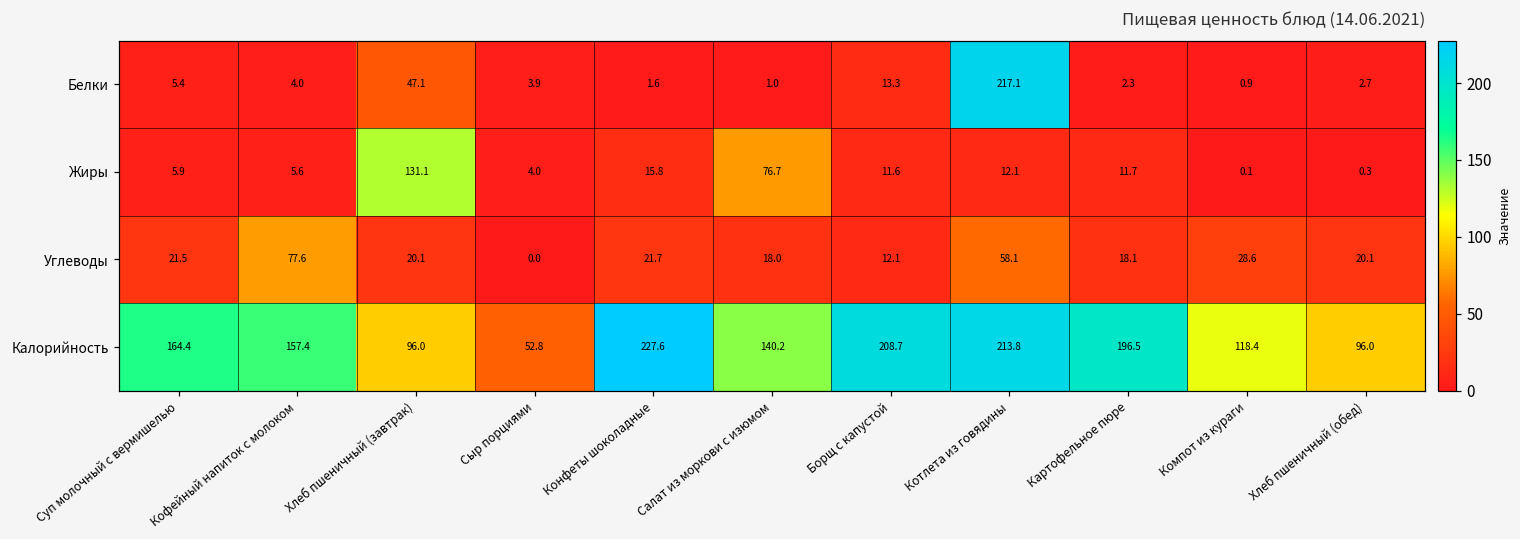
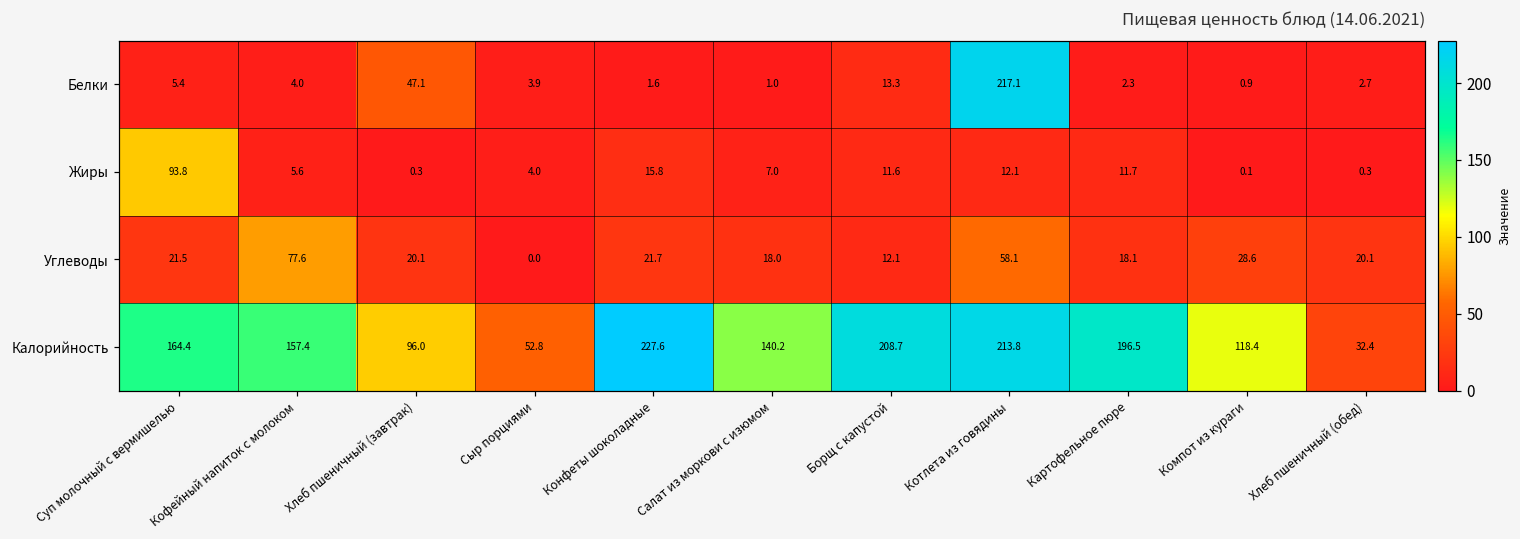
  {
    "Белки": {
      "Суп молочный с вермишелью": 5.4,
      "Кофейный напиток с молоком": 4.0,
      "Хлеб пшеничный (завтрак)": 47.1,
      "Сыр порциями": 3.9,
      "Конфеты шоколадные": 1.6,
      "Салат из моркови с изюмом": 1.0,
      "Борщ с капустой": 13.3,
      "Котлета из говядины": 217.1,
      "Картофельное пюре": 2.3,
      "Компот из кураги": 0.9,
      "Хлеб пшеничный (обед)": 2.7
    },
    "Жиры": {
-     "Суп молочный с вермишелью": 5.9,
+     "Суп молочный с вермишелью": 93.8,
      "Кофейный напиток с молоком": 5.6,
-     "Хлеб пшеничный (завтрак)": 131.1,
+     "Хлеб пшеничный (завтрак)": 0.3,
      "Сыр порциями": 4.0,
      "Конфеты шоколадные": 15.8,
-     "Салат из моркови с изюмом": 76.7,
+     "Салат из моркови с изюмом": 7.0,
      "Борщ с капустой": 11.6,
      "Котлета из говядины": 12.1,
      "Картофельное пюре": 11.7,
      "Компот из кураги": 0.1,
      "Хлеб пшеничный (обед)": 0.3
    },
    "Углеводы": {
      "Суп молочный с вермишелью": 21.5,
      "Кофейный напиток с молоком": 77.6,
      "Хлеб пшеничный (завтрак)": 20.1,
      "Сыр порциями": 0.0,
      "Конфеты шоколадные": 21.7,
      "Салат из моркови с изюмом": 18.0,
      "Борщ с капустой": 12.1,
      "Котлета из говядины": 58.1,
      "Картофельное пюре": 18.1,
      "Компот из кураги": 28.6,
      "Хлеб пшеничный (обед)": 20.1
    },
    "Калорийность": {
      "Суп молочный с вермишелью": 164.4,
      "Кофейный напиток с молоком": 157.4,
      "Хлеб пшеничный (завтрак)": 96.0,
      "Сыр порциями": 52.8,
      "Конфеты шоколадные": 227.6,
      "Салат из моркови с изюмом": 140.2,
      "Борщ с капустой": 208.7,
      "Котлета из говядины": 213.8,
      "Картофельное пюре": 196.5,
      "Компот из кураги": 118.4,
-     "Хлеб пшеничный (обед)": 96.0
+     "Хлеб пшеничный (обед)": 32.4
    }
  }
